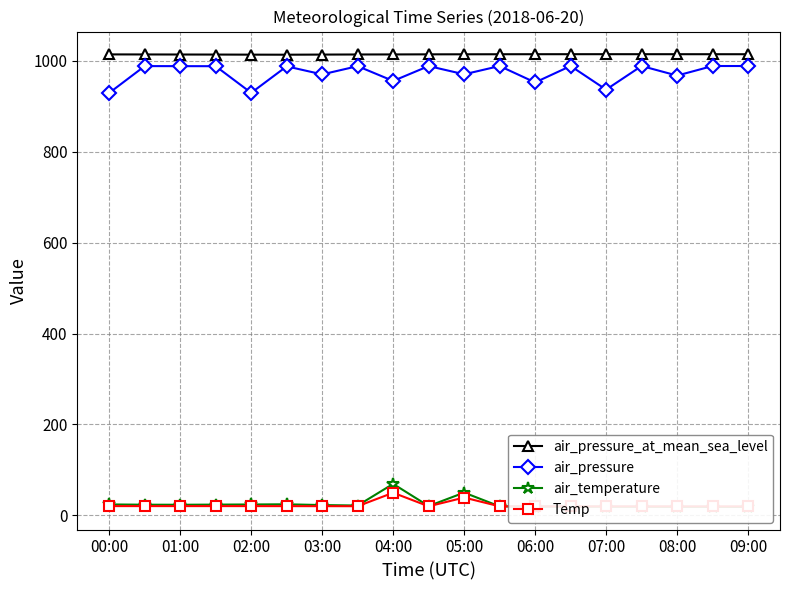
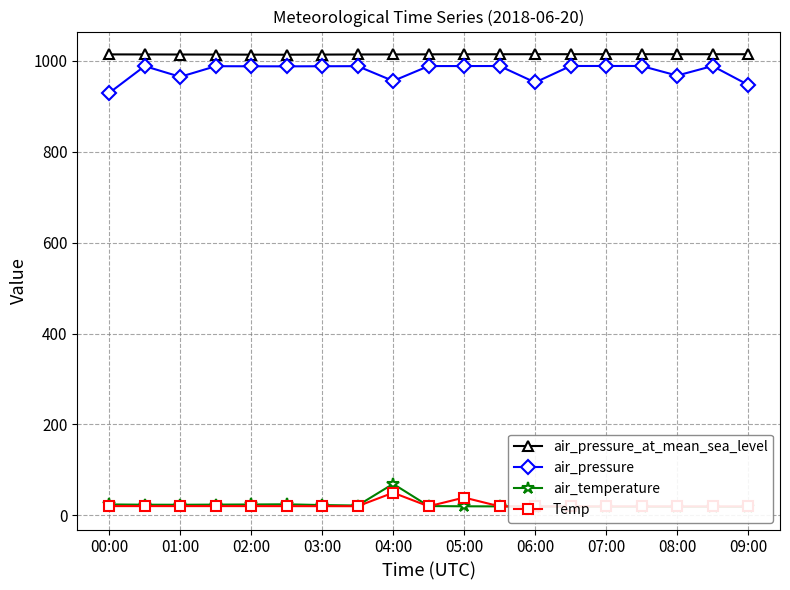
  {
    "air_pressure_at_mean_sea_level": {
      "00:00": 1010,
      "01:00": 1010,
      "02:00": 1010,
      "03:00": 1010,
      "04:00": 1010,
      "05:00": 1010,
      "06:00": 1010,
      "07:00": 1010,
      "08:00": 1010,
      "09:00": 1010
    },
    "air_pressure": {
      "00:00": 930,
-     "01:00": 990,
-     "02:00": 930,
-     "03:00": 970,
+     "01:00": 960,
+     "02:00": 990,
+     "03:00": 990,
      "04:00": 960,
-     "05:00": 970,
+     "05:00": 990,
      "06:00": 950,
-     "07:00": 940,
+     "07:00": 990,
      "08:00": 970,
-     "09:00": 990
+     "09:00": 950
    },
    "air_temperature": {
      "04:00": 70,
-     "05:00": 50
+     "05:00": 20
    },
    "Temp": {
      "04:00": 50,
      "05:00": 40
    }
  }
